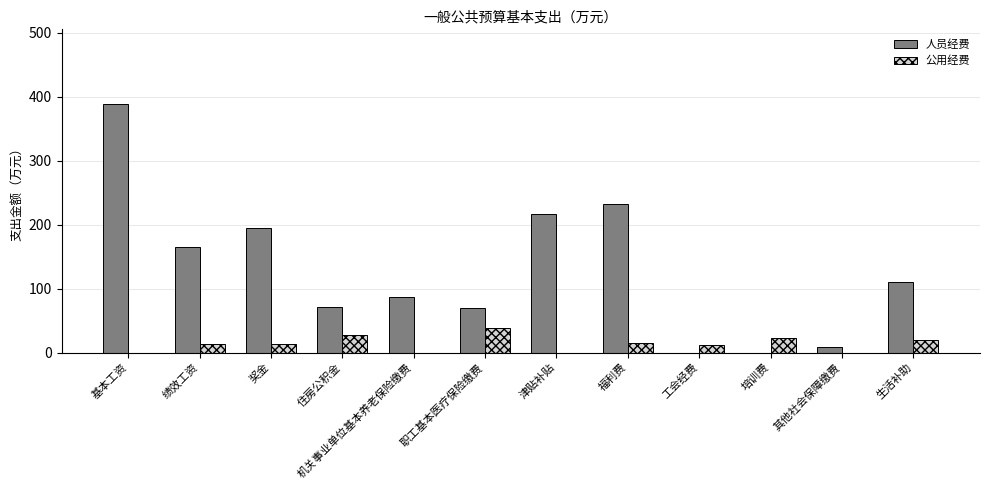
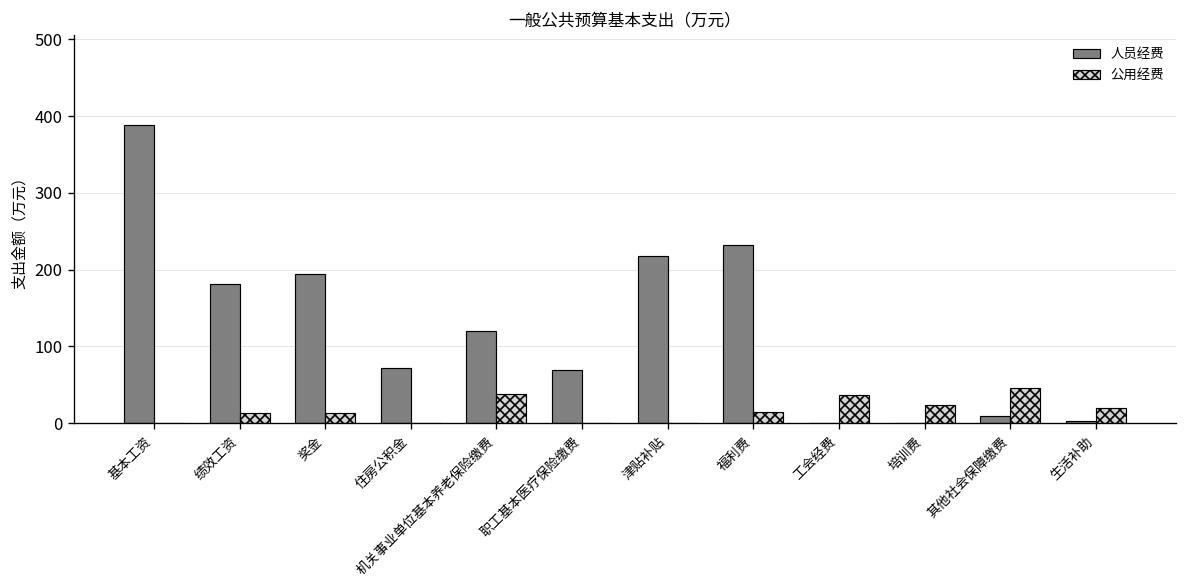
  {
    "人员经费": {
      "基本工资": 390,
-     "绩效工资": 170,
+     "绩效工资": 180,
      "奖金": 190,
      "住房公积金": 70,
-     "机关事业单位基本养老保险缴费": 90,
+     "机关事业单位基本养老保险缴费": 120,
      "职工基本医疗保险缴费": 70,
      "津贴补贴": 220,
      "福利费": 230,
      "工会经费": 0,
      "培训费": 0,
      "其他社会保障缴费": 10,
-     "生活补助": 110
+     "生活补助": 0
    },
    "公用经费": {
      "基本工资": 0,
      "绩效工资": 10,
      "奖金": 10,
-     "住房公积金": 30,
-     "机关事业单位基本养老保险缴费": 0,
-     "职工基本医疗保险缴费": 40,
+     "住房公积金": 0,
+     "机关事业单位基本养老保险缴费": 40,
+     "职工基本医疗保险缴费": 0,
      "津贴补贴": 0,
      "福利费": 10,
-     "工会经费": 10,
+     "工会经费": 40,
      "培训费": 20,
-     "其他社会保障缴费": 0,
+     "其他社会保障缴费": 50,
      "生活补助": 20
    }
  }
